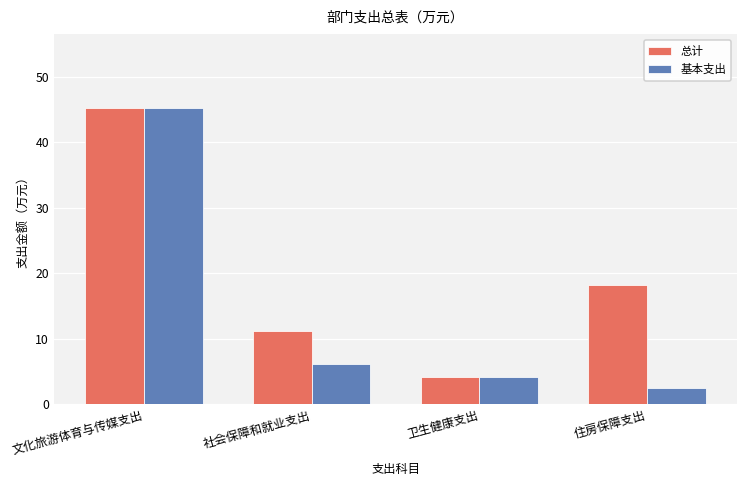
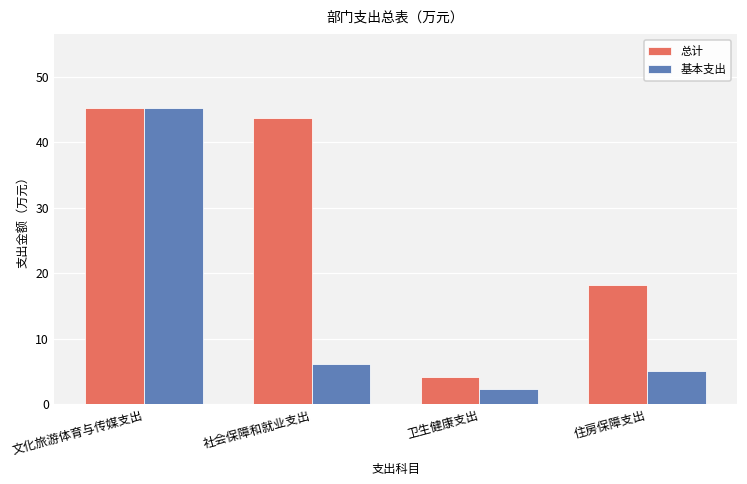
  {
    "总计": {
      "文化旅游体育与传媒支出": 45,
-     "社会保障和就业支出": 11,
+     "社会保障和就业支出": 44,
      "卫生健康支出": 4,
      "住房保障支出": 18
    },
    "基本支出": {
      "文化旅游体育与传媒支出": 45,
      "社会保障和就业支出": 6,
-     "卫生健康支出": 4,
-     "住房保障支出": 3
+     "卫生健康支出": 2,
+     "住房保障支出": 5
    }
  }
